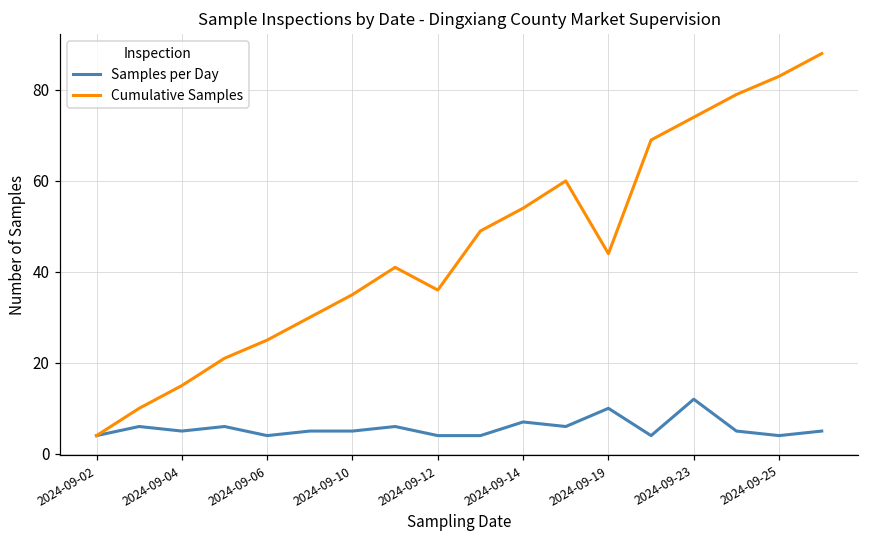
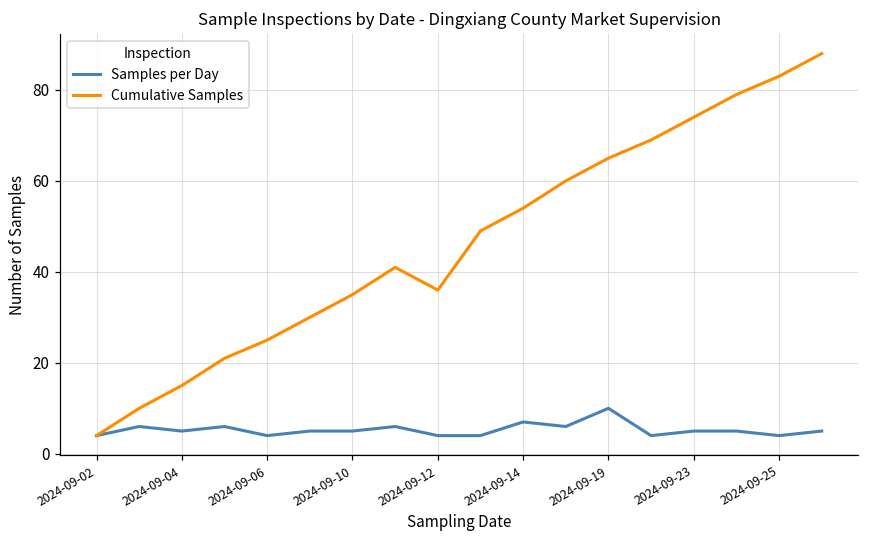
  {
    "Samples per Day": {
      "2024-09-04": 5,
      "2024-09-06": 4,
      "2024-09-10": 5,
      "2024-09-12": 4,
      "2024-09-14": 7,
      "2024-09-19": 10,
-     "2024-09-23": 12,
+     "2024-09-23": 5,
      "2024-09-25": 4
    },
    "Cumulative Samples": {
      "2024-09-04": 15,
      "2024-09-06": 25,
      "2024-09-10": 35,
      "2024-09-12": 36,
      "2024-09-14": 54,
-     "2024-09-19": 44,
+     "2024-09-19": 65,
      "2024-09-23": 74,
      "2024-09-25": 83
    }
  }
